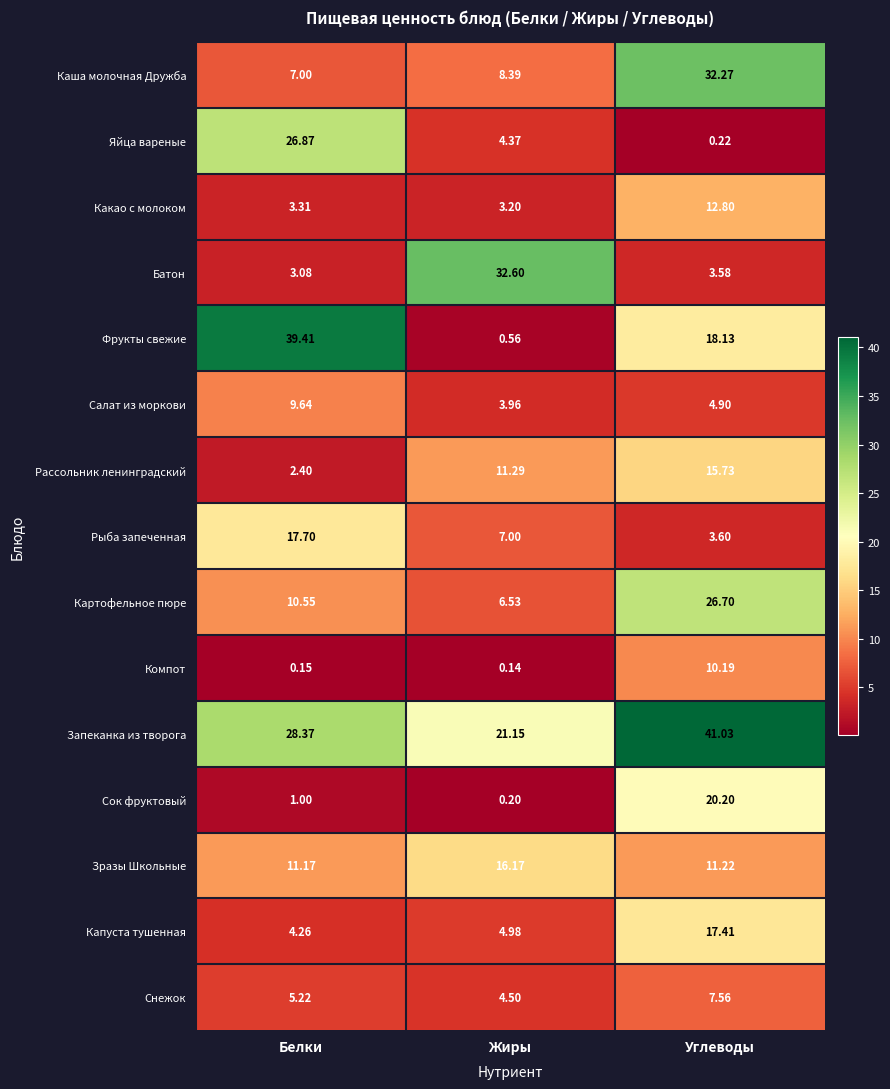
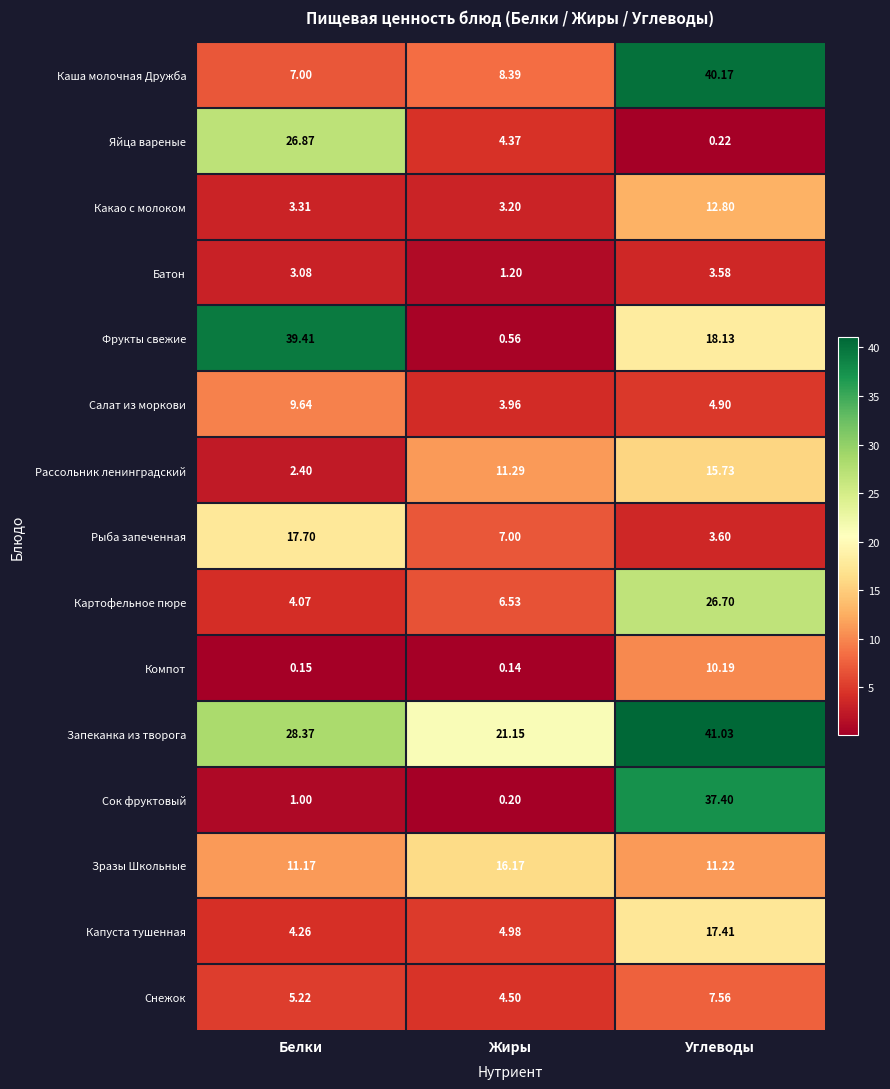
  {
    "Каша молочная Дружба": {
      "Белки": 7.00,
      "Жиры": 8.39,
-     "Углеводы": 32.27
+     "Углеводы": 40.17
    },
    "Яйца вареные": {
      "Белки": 26.87,
      "Жиры": 4.37,
      "Углеводы": 0.22
    },
    "Какао с молоком": {
      "Белки": 3.31,
      "Жиры": 3.20,
      "Углеводы": 12.80
    },
    "Батон": {
      "Белки": 3.08,
-     "Жиры": 32.60,
+     "Жиры": 1.20,
      "Углеводы": 3.58
    },
    "Фрукты свежие": {
      "Белки": 39.41,
      "Жиры": 0.56,
      "Углеводы": 18.13
    },
    "Салат из моркови": {
      "Белки": 9.64,
      "Жиры": 3.96,
      "Углеводы": 4.90
    },
    "Рассольник ленинградский": {
      "Белки": 2.40,
      "Жиры": 11.29,
      "Углеводы": 15.73
    },
    "Рыба запеченная": {
      "Белки": 17.70,
      "Жиры": 7.00,
      "Углеводы": 3.60
    },
    "Картофельное пюре": {
-     "Белки": 10.55,
+     "Белки": 4.07,
      "Жиры": 6.53,
      "Углеводы": 26.70
    },
    "Компот": {
      "Белки": 0.15,
      "Жиры": 0.14,
      "Углеводы": 10.19
    },
    "Запеканка из творога": {
      "Белки": 28.37,
      "Жиры": 21.15,
      "Углеводы": 41.03
    },
    "Сок фруктовый": {
      "Белки": 1.00,
      "Жиры": 0.20,
-     "Углеводы": 20.20
+     "Углеводы": 37.40
    },
    "Зразы Школьные": {
      "Белки": 11.17,
      "Жиры": 16.17,
      "Углеводы": 11.22
    },
    "Капуста тушенная": {
      "Белки": 4.26,
      "Жиры": 4.98,
      "Углеводы": 17.41
    },
    "Снежок": {
      "Белки": 5.22,
      "Жиры": 4.50,
      "Углеводы": 7.56
    }
  }
